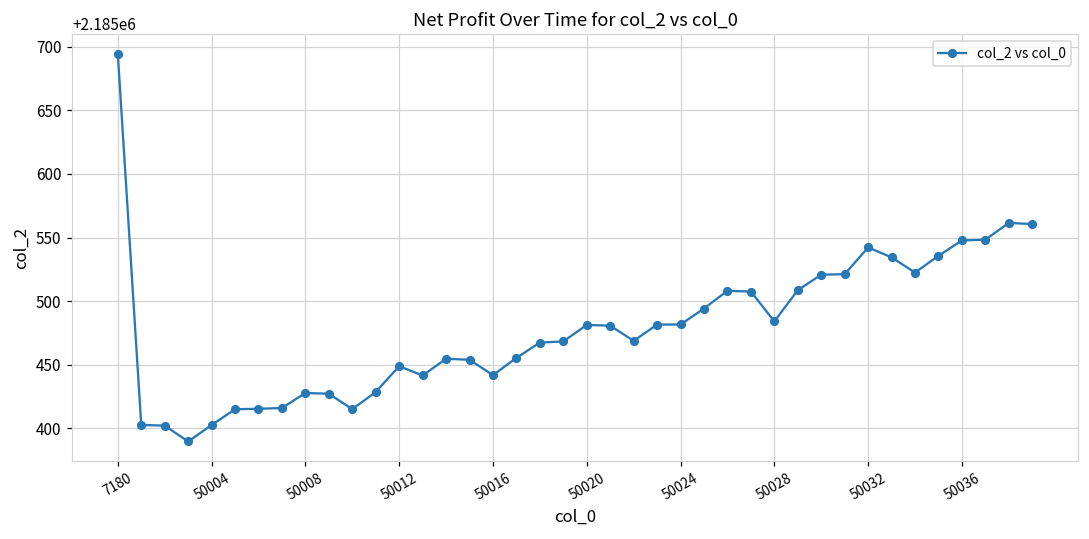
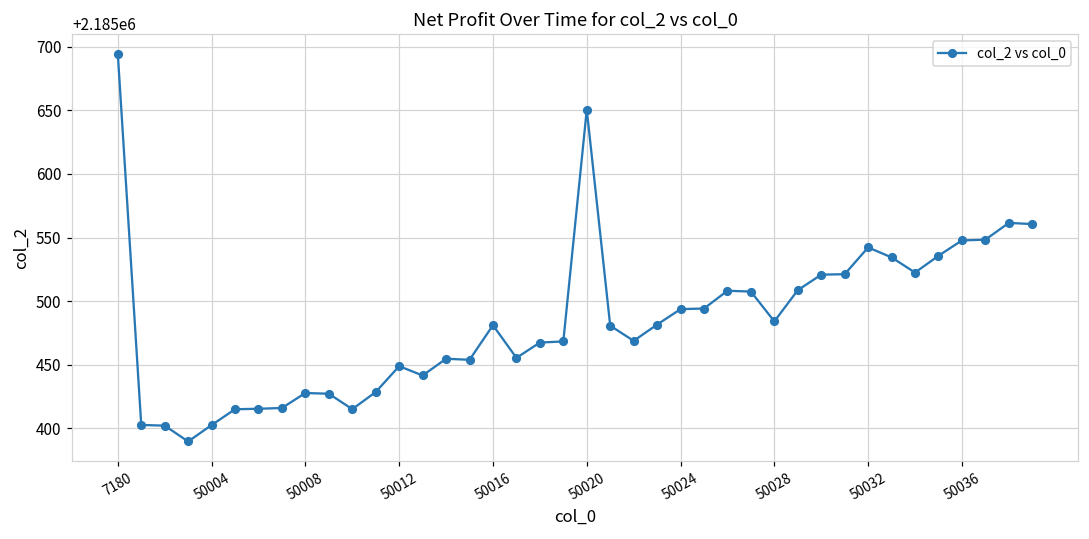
  {
    "7180": 2185694,
    "50004": 2185403,
    "50008": 2185428,
    "50012": 2185449,
-   "50016": 2185442,
-   "50020": 2185481,
-   "50024": 2185482,
+   "50016": 2185481,
+   "50020": 2185651,
+   "50024": 2185494,
    "50028": 2185484,
    "50032": 2185542,
    "50036": 2185548
  }
